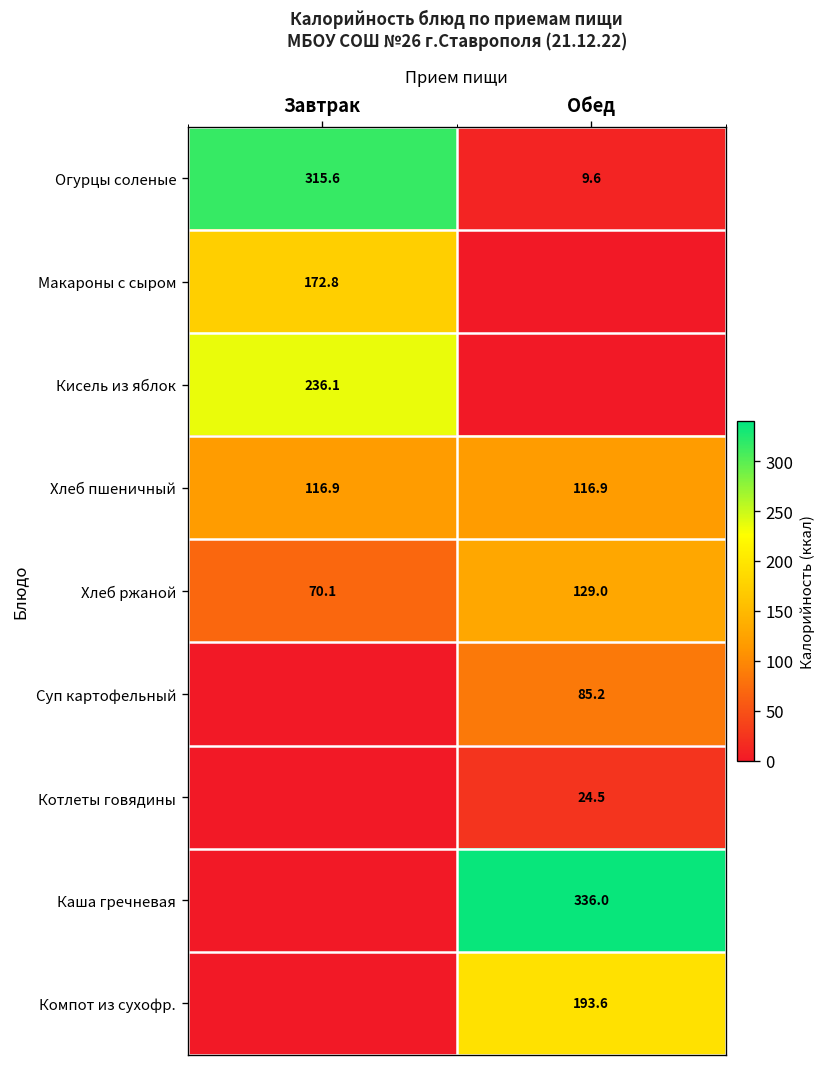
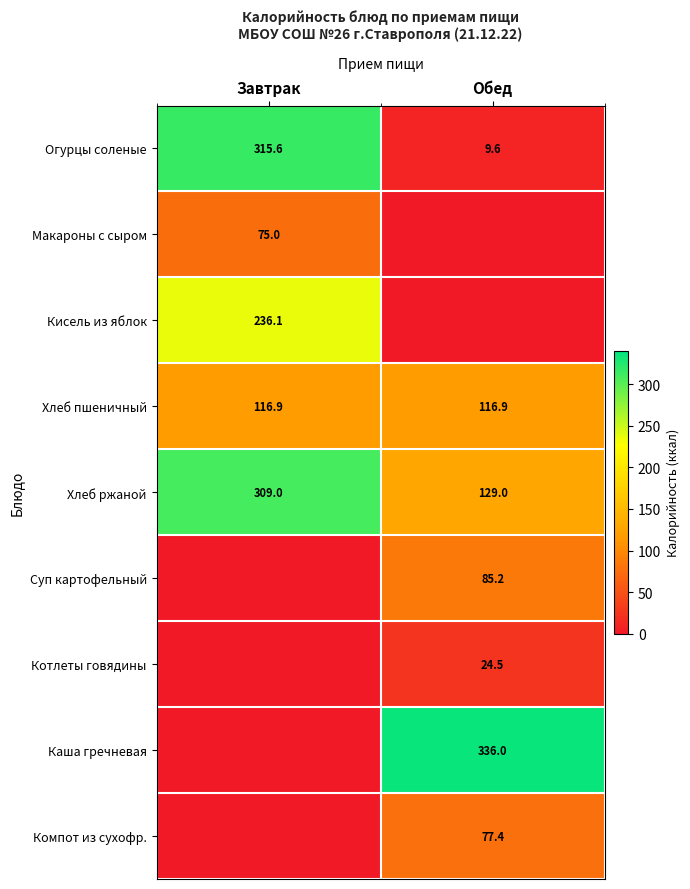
  {
    "Огурцы соленые": {
      "Завтрак": 315.6,
      "Обед": 9.6
    },
    "Макароны с сыром": {
-     "Завтрак": 172.8
+     "Завтрак": 75.0
    },
    "Кисель из яблок": {
      "Завтрак": 236.1
    },
    "Хлеб пшеничный": {
      "Завтрак": 116.9,
      "Обед": 116.9
    },
    "Хлеб ржаной": {
-     "Завтрак": 70.1,
+     "Завтрак": 309.0,
      "Обед": 129.0
    },
    "Суп картофельный": {
      "Обед": 85.2
    },
    "Котлеты говядины": {
      "Обед": 24.5
    },
    "Каша гречневая": {
      "Обед": 336.0
    },
    "Компот из сухофр.": {
-     "Обед": 193.6
+     "Обед": 77.4
    }
  }
